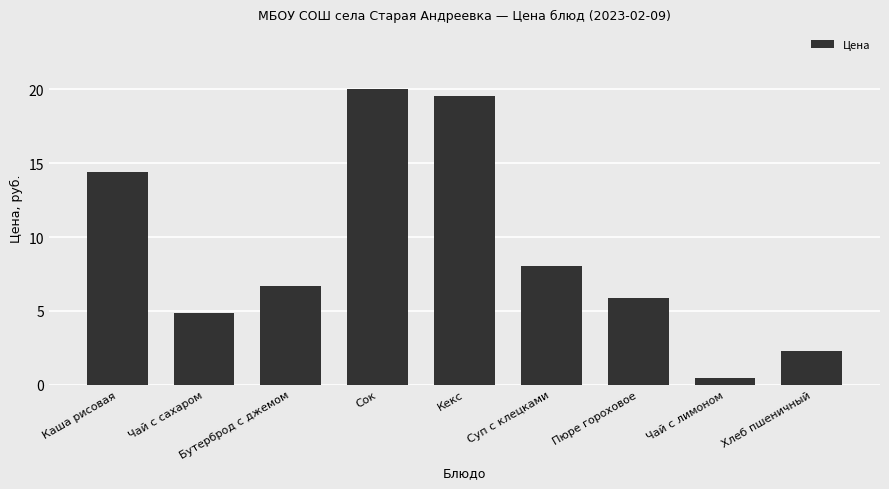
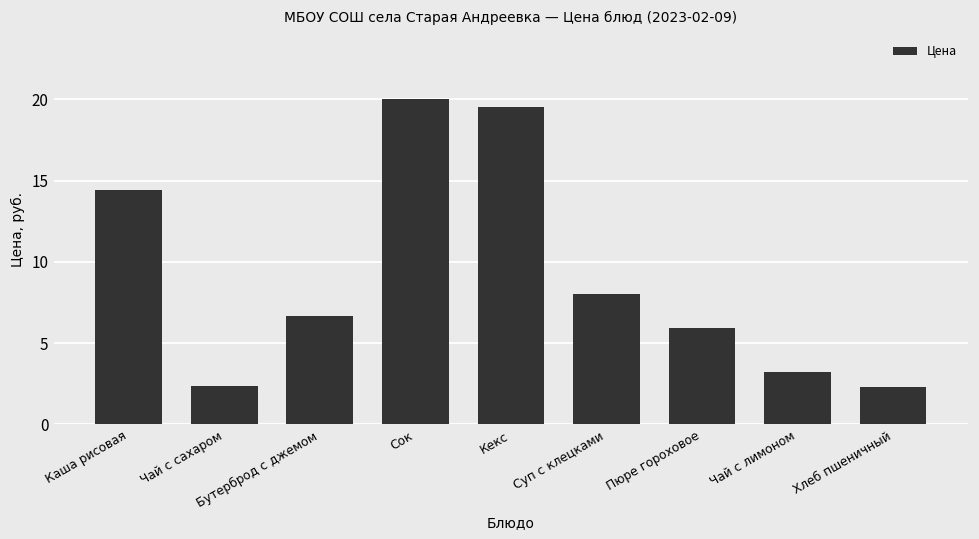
  {
    "Каша рисовая": 14.4,
-   "Чай с сахаром": 4.8,
+   "Чай с сахаром": 2.3,
    "Бутерброд с джемом": 6.7,
    "Сок": 20.0,
    "Кекс": 19.6,
    "Суп с клецками": 8.0,
    "Пюре гороховое": 5.9,
-   "Чай с лимоном": 0.5,
+   "Чай с лимоном": 3.2,
    "Хлеб пшеничный": 2.3
  }
